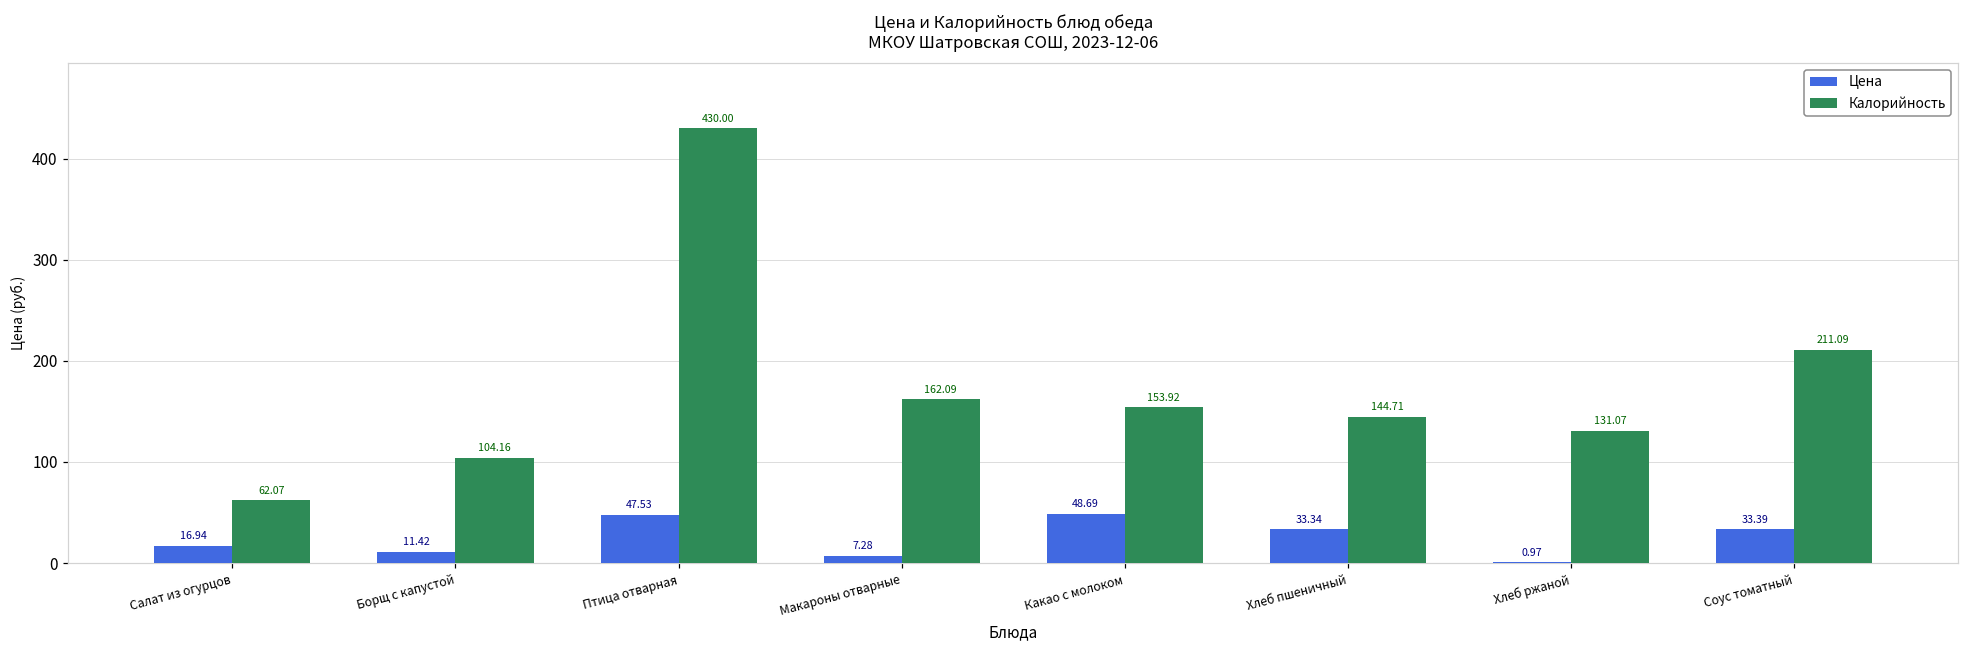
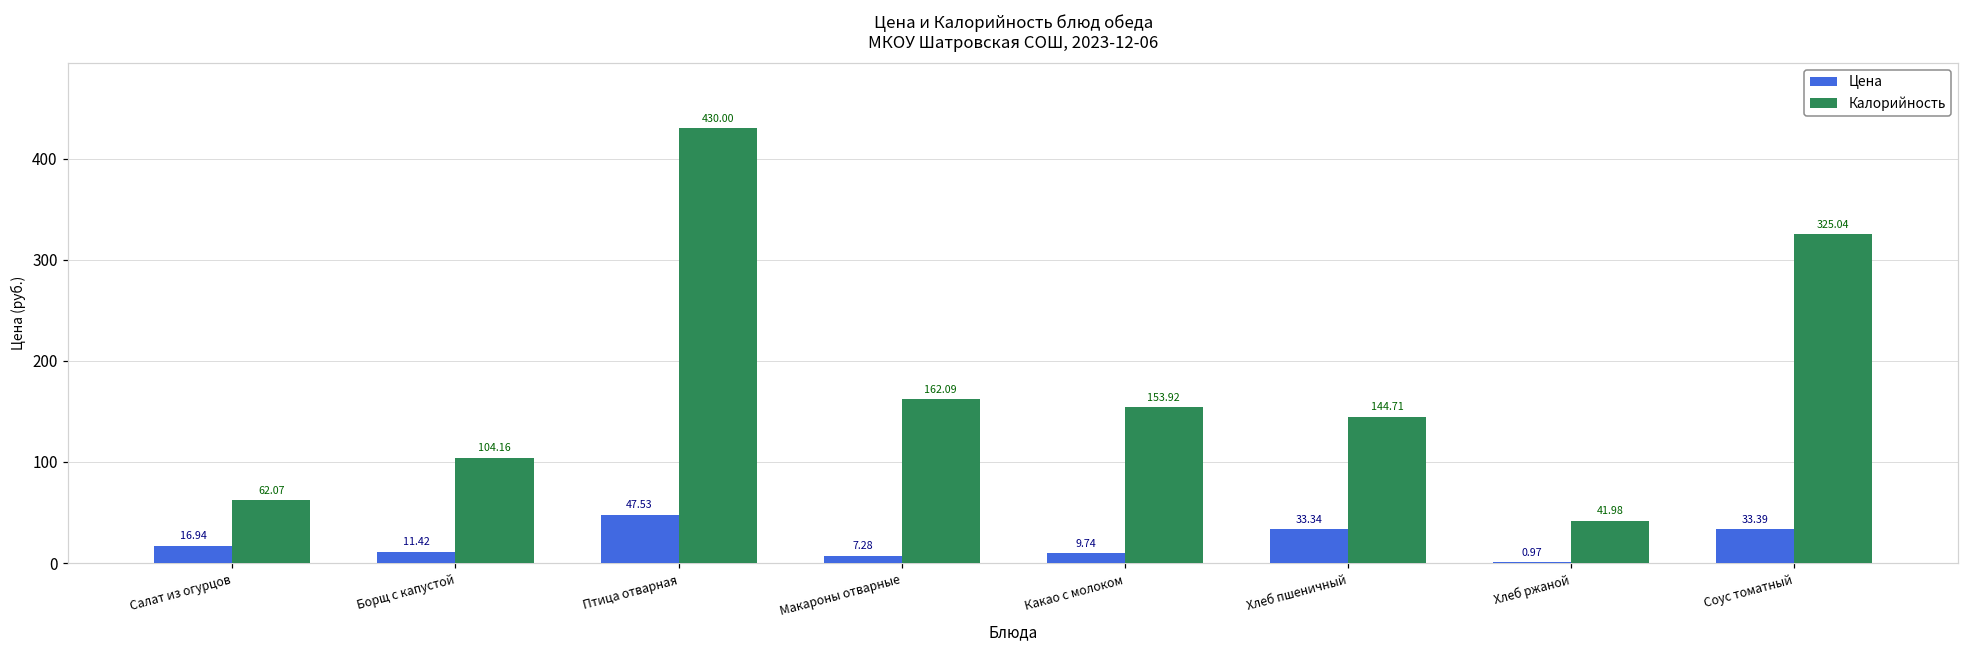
  {
    "Цена": {
      "Салат из огурцов": 16.94,
      "Борщ с капустой": 11.42,
      "Птица отварная": 47.53,
      "Макароны отварные": 7.28,
-     "Какао с молоком": 48.69,
+     "Какао с молоком": 9.74,
      "Хлеб пшеничный": 33.34,
      "Хлеб ржаной": 0.97,
      "Соус томатный": 33.39
    },
    "Калорийность": {
      "Салат из огурцов": 62.07,
      "Борщ с капустой": 104.16,
      "Птица отварная": 430.00,
      "Макароны отварные": 162.09,
      "Какао с молоком": 153.92,
      "Хлеб пшеничный": 144.71,
-     "Хлеб ржаной": 131.07,
-     "Соус томатный": 211.09
+     "Хлеб ржаной": 41.98,
+     "Соус томатный": 325.04
    }
  }
